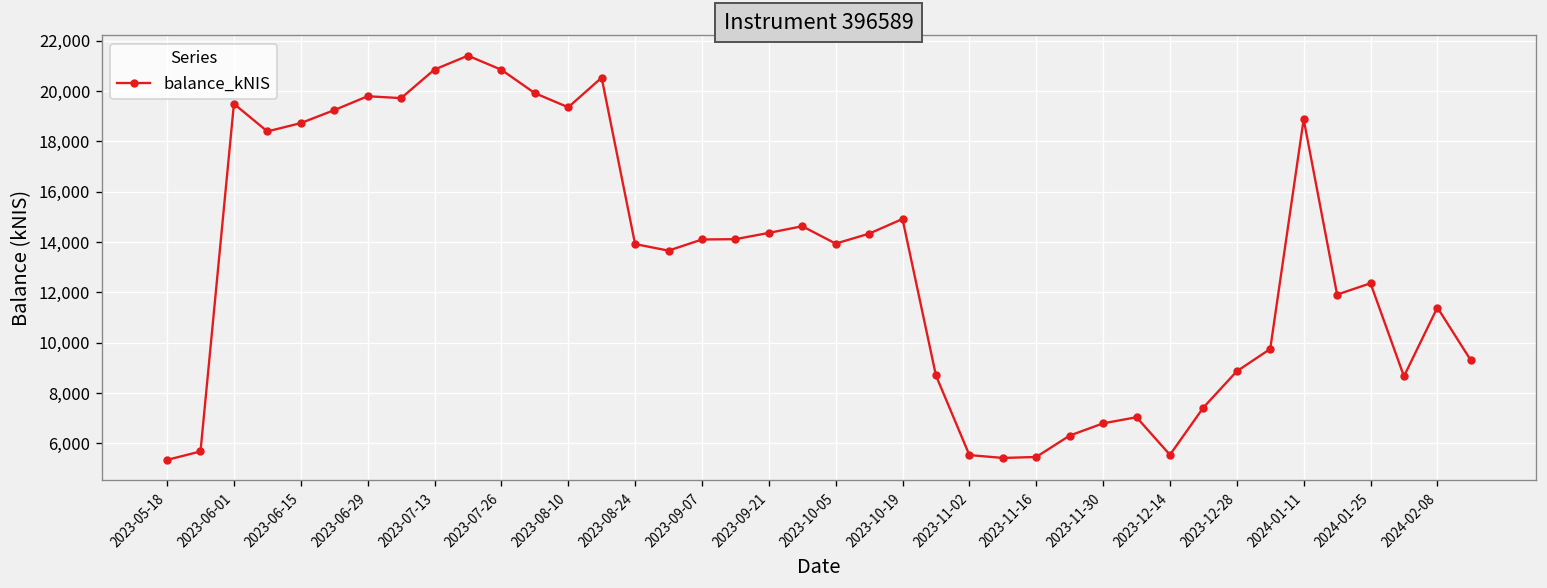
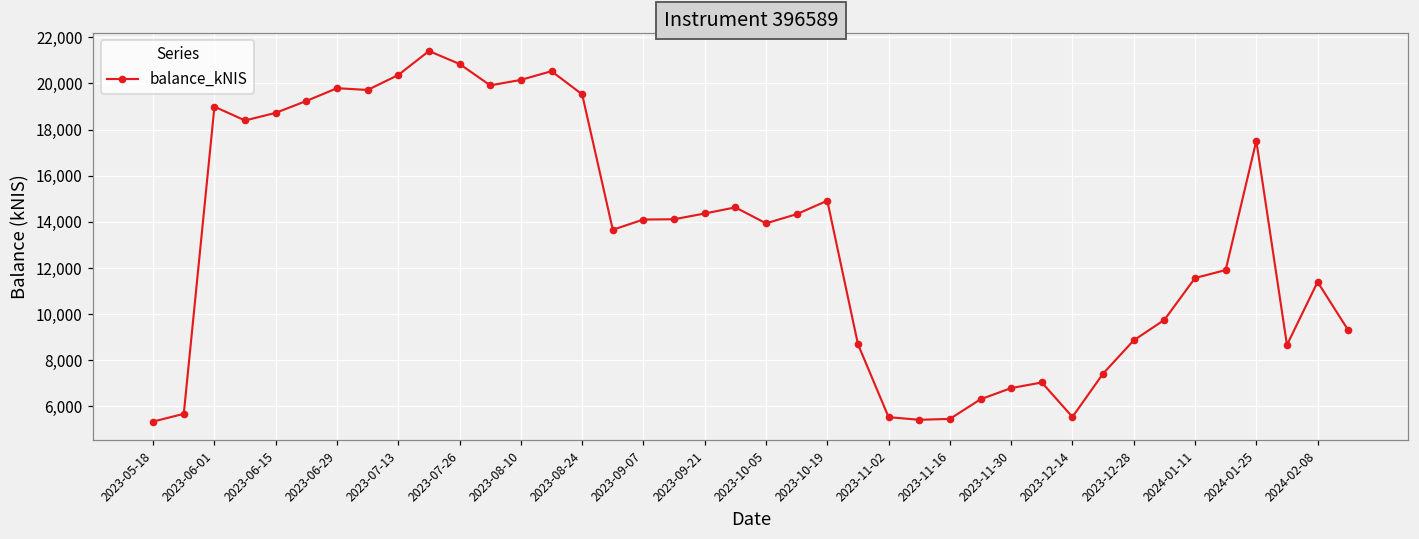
  {
    "2023-05-18": "5,300",
-   "2023-06-01": "19,500",
+   "2023-06-01": "19,000",
    "2023-06-15": "18,700",
    "2023-06-29": "19,800",
-   "2023-07-13": "20,900",
+   "2023-07-13": "20,400",
    "2023-07-26": "20,800",
-   "2023-08-10": "19,400",
-   "2023-08-24": "13,900",
+   "2023-08-10": "20,200",
+   "2023-08-24": "19,500",
    "2023-09-07": "14,100",
    "2023-09-21": "14,400",
    "2023-10-05": "13,900",
    "2023-10-19": "14,900",
    "2023-11-02": "5,500",
    "2023-11-16": "5,500",
    "2023-11-30": "6,800",
    "2023-12-14": "5,500",
    "2023-12-28": "8,900",
-   "2024-01-11": "18,900",
-   "2024-01-25": "12,400",
+   "2024-01-11": "11,600",
+   "2024-01-25": "17,500",
    "2024-02-08": "11,400"
  }
